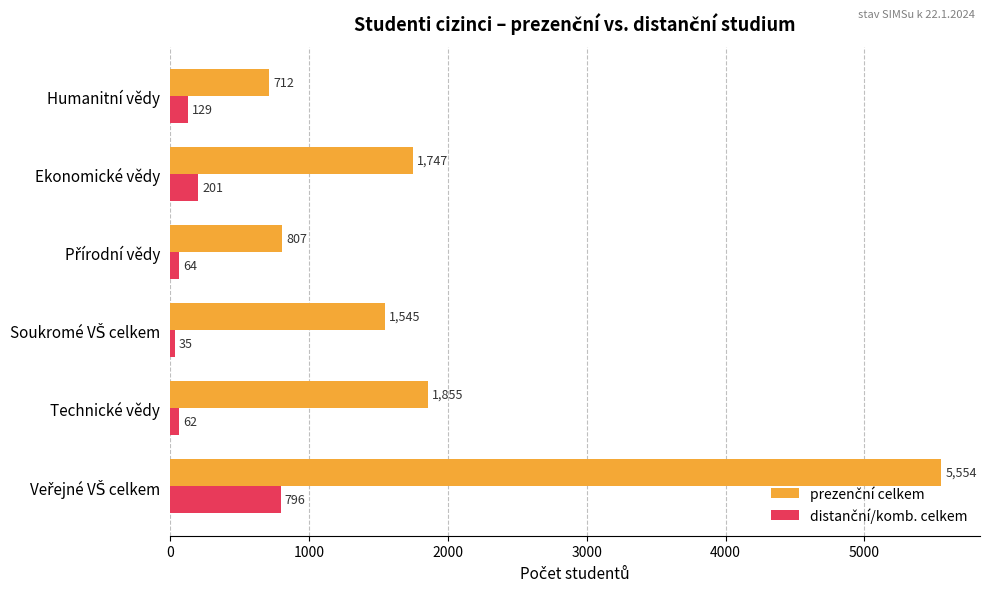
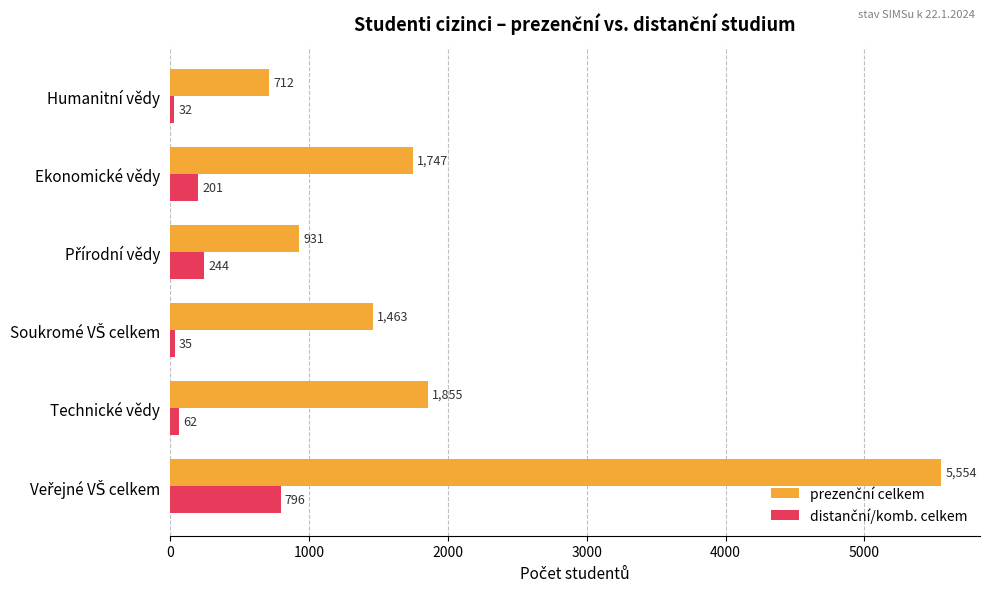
  {
    "prezenční celkem": {
      "Humanitní vědy": "712",
      "Ekonomické vědy": "1,747",
-     "Přírodní vědy": "807",
-     "Soukromé VŠ celkem": "1,545",
+     "Přírodní vědy": "931",
+     "Soukromé VŠ celkem": "1,463",
      "Technické vědy": "1,855",
      "Veřejné VŠ celkem": "5,554"
    },
    "distanční/komb. celkem": {
-     "Humanitní vědy": "129",
+     "Humanitní vědy": "32",
      "Ekonomické vědy": "201",
-     "Přírodní vědy": "64",
+     "Přírodní vědy": "244",
      "Soukromé VŠ celkem": "35",
      "Technické vědy": "62",
      "Veřejné VŠ celkem": "796"
    }
  }
